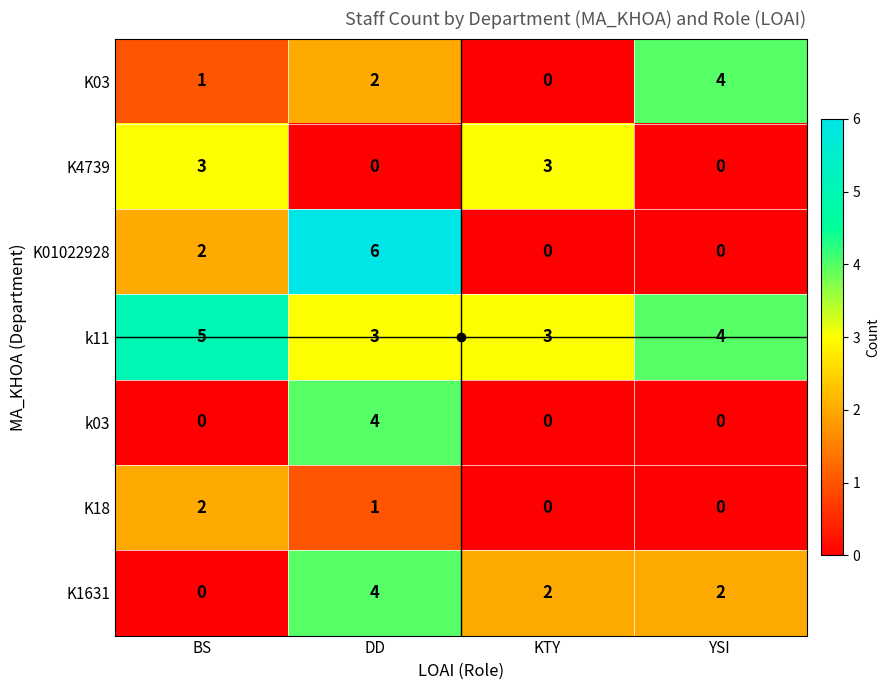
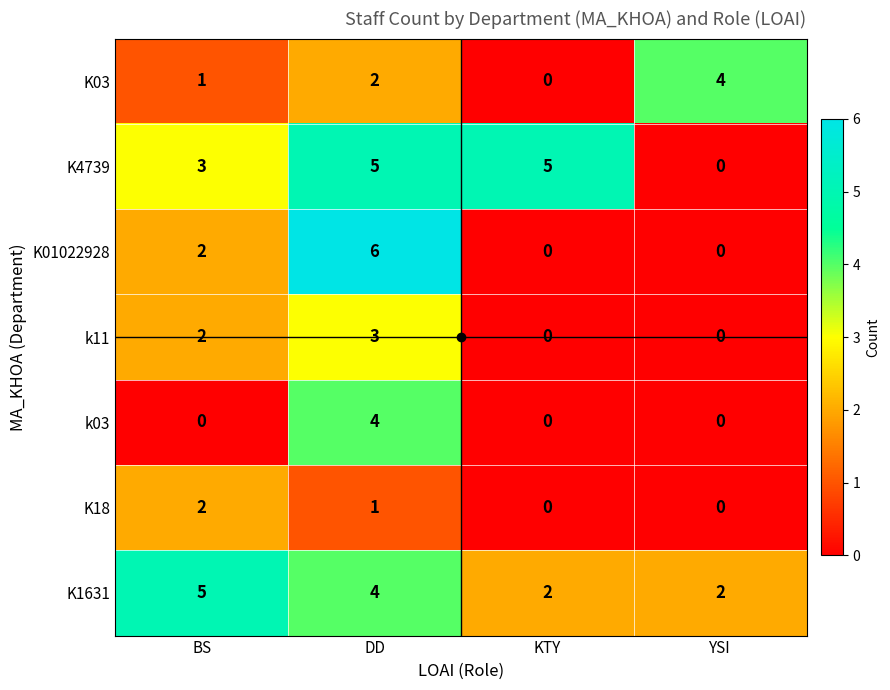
  {
    "K03": {
      "BS": 1,
      "DD": 2,
      "KTY": 0,
      "YSI": 4
    },
    "K4739": {
      "BS": 3,
-     "DD": 0,
-     "KTY": 3,
+     "DD": 5,
+     "KTY": 5,
      "YSI": 0
    },
    "K01022928": {
      "BS": 2,
      "DD": 6,
      "KTY": 0,
      "YSI": 0
    },
    "k11": {
-     "BS": 5,
+     "BS": 2,
      "DD": 3,
-     "KTY": 3,
-     "YSI": 4
+     "KTY": 0,
+     "YSI": 0
    },
    "k03": {
      "BS": 0,
      "DD": 4,
      "KTY": 0,
      "YSI": 0
    },
    "K18": {
      "BS": 2,
      "DD": 1,
      "KTY": 0,
      "YSI": 0
    },
    "K1631": {
-     "BS": 0,
+     "BS": 5,
      "DD": 4,
      "KTY": 2,
      "YSI": 2
    }
  }
